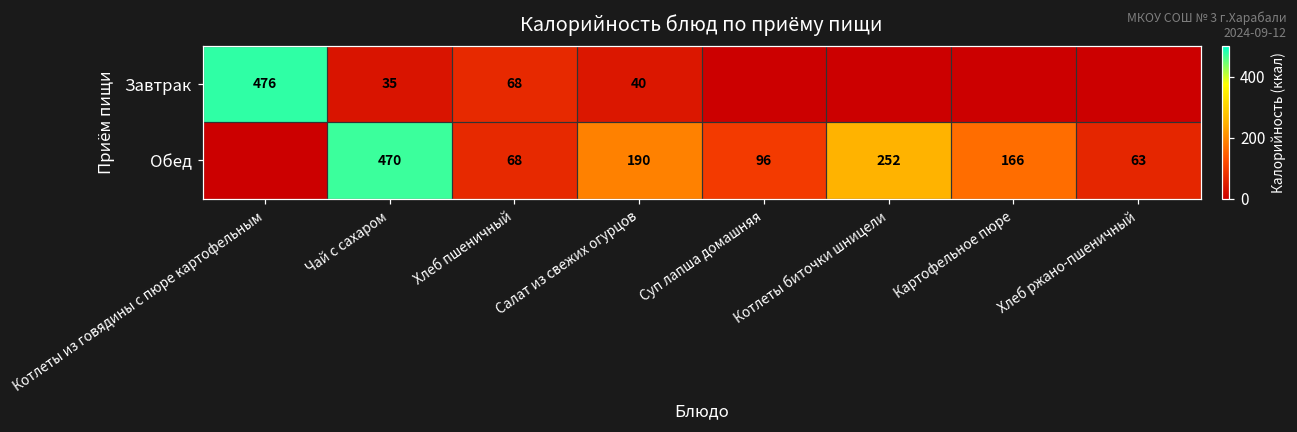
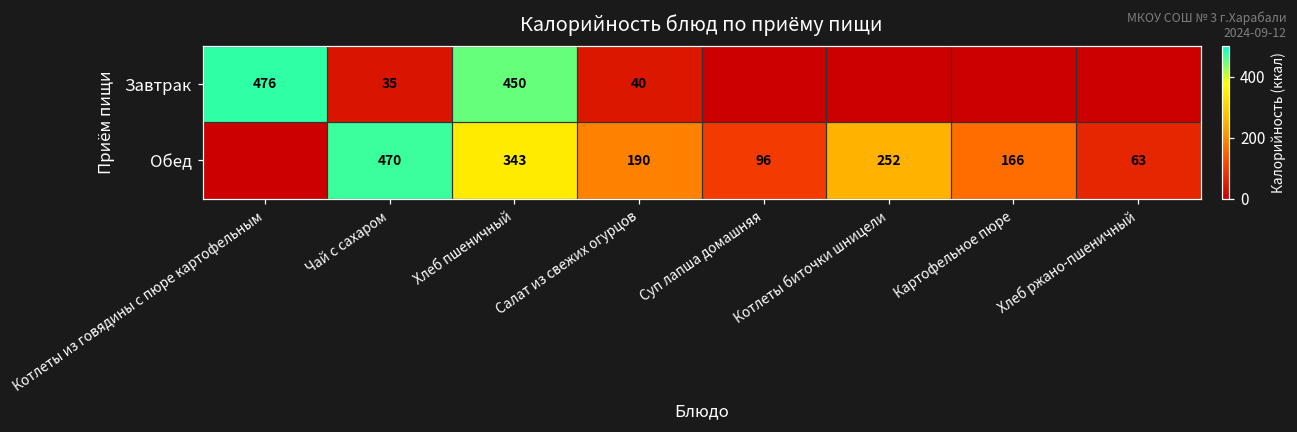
  {
    "Завтрак": {
      "Котлеты из говядины с пюре картофельным": 476,
      "Чай с сахаром": 35,
-     "Хлеб пшеничный": 68,
+     "Хлеб пшеничный": 450,
      "Салат из свежих огурцов": 40
    },
    "Обед": {
      "Чай с сахаром": 470,
-     "Хлеб пшеничный": 68,
+     "Хлеб пшеничный": 343,
      "Салат из свежих огурцов": 190,
      "Суп лапша домашняя": 96,
      "Котлеты биточки шницели": 252,
      "Картофельное пюре": 166,
      "Хлеб ржано-пшеничный": 63
    }
  }
